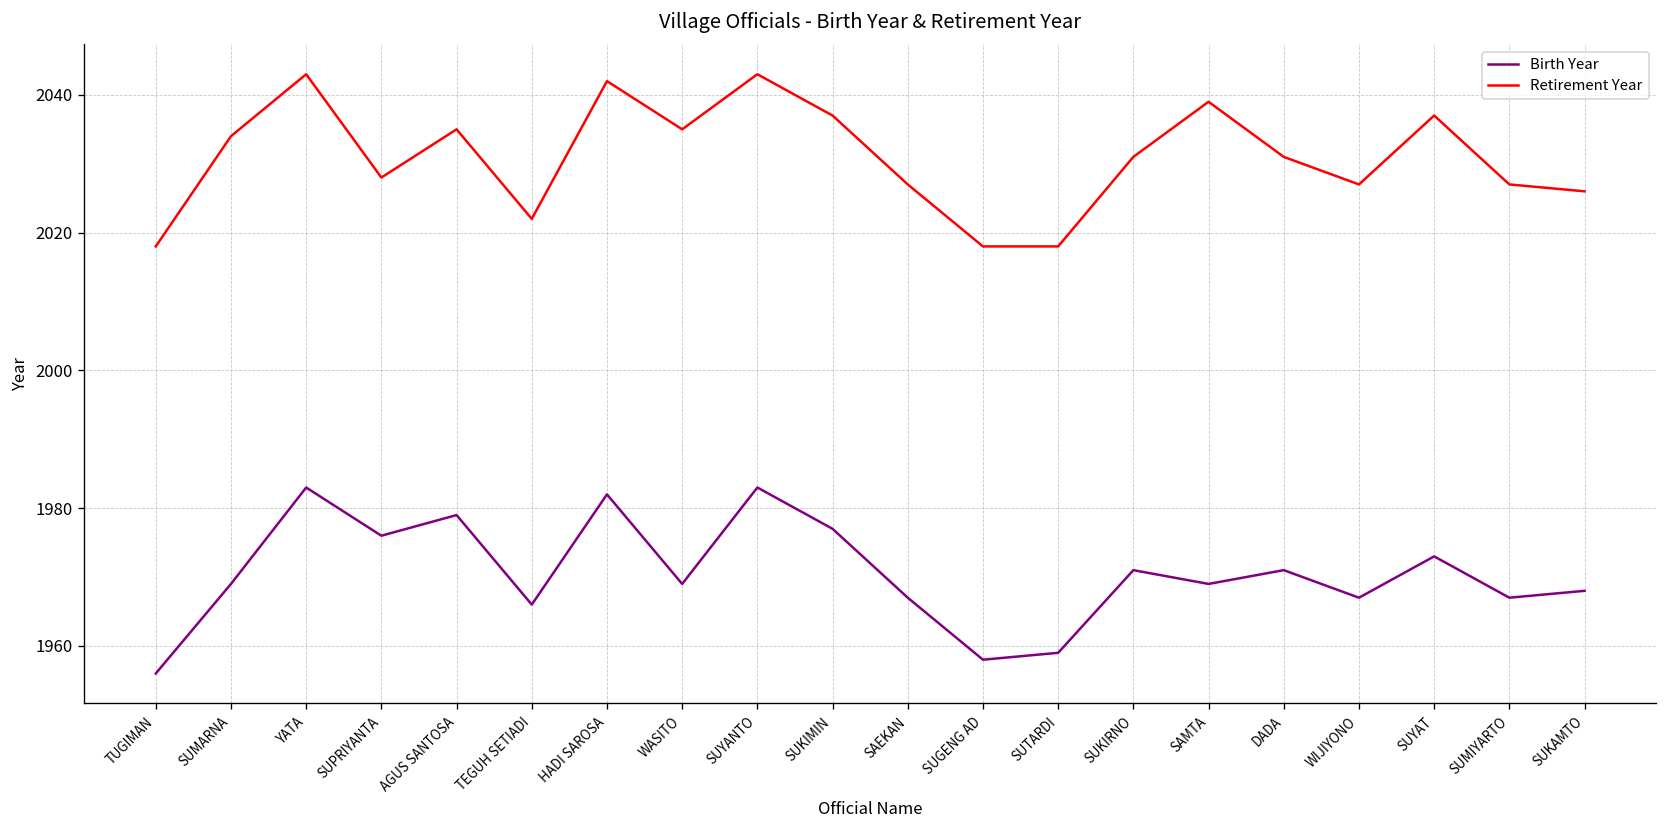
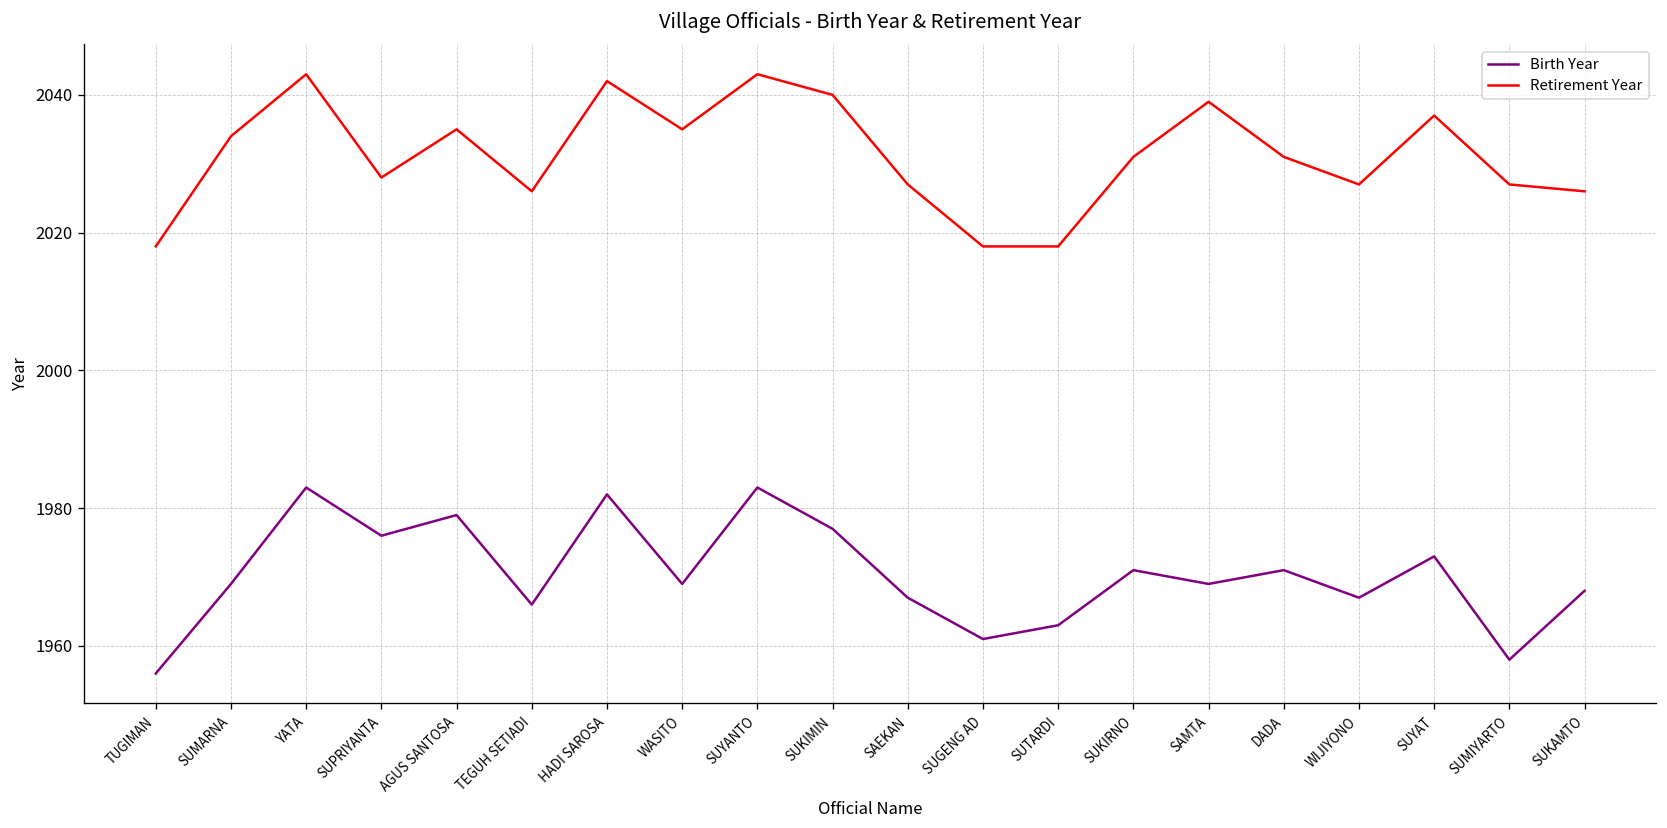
  {
    "Birth Year": {
      "TUGIMAN": 1956,
      "SUMARNA": 1969,
      "YATA": 1983,
      "SUPRIYANTA": 1976,
      "AGUS SANTOSA": 1979,
      "TEGUH SETIADI": 1966,
      "HADI SAROSA": 1982,
      "WASITO": 1969,
      "SUYANTO": 1983,
      "SUKIMIN": 1977,
      "SAEKAN": 1967,
-     "SUGENG AD": 1958,
-     "SUTARDI": 1959,
+     "SUGENG AD": 1961,
+     "SUTARDI": 1963,
      "SUKIRNO": 1971,
      "SAMTA": 1969,
      "DADA": 1971,
      "WIJIYONO": 1967,
      "SUYAT": 1973,
-     "SUMIYARTO": 1967,
+     "SUMIYARTO": 1958,
      "SUKAMTO": 1968
    },
    "Retirement Year": {
      "TUGIMAN": 2018,
      "SUMARNA": 2034,
      "YATA": 2043,
      "SUPRIYANTA": 2028,
      "AGUS SANTOSA": 2035,
-     "TEGUH SETIADI": 2022,
+     "TEGUH SETIADI": 2026,
      "HADI SAROSA": 2042,
      "WASITO": 2035,
      "SUYANTO": 2043,
-     "SUKIMIN": 2037,
+     "SUKIMIN": 2040,
      "SAEKAN": 2027,
      "SUGENG AD": 2018,
      "SUTARDI": 2018,
      "SUKIRNO": 2031,
      "SAMTA": 2039,
      "DADA": 2031,
      "WIJIYONO": 2027,
      "SUYAT": 2037,
      "SUMIYARTO": 2027,
      "SUKAMTO": 2026
    }
  }
